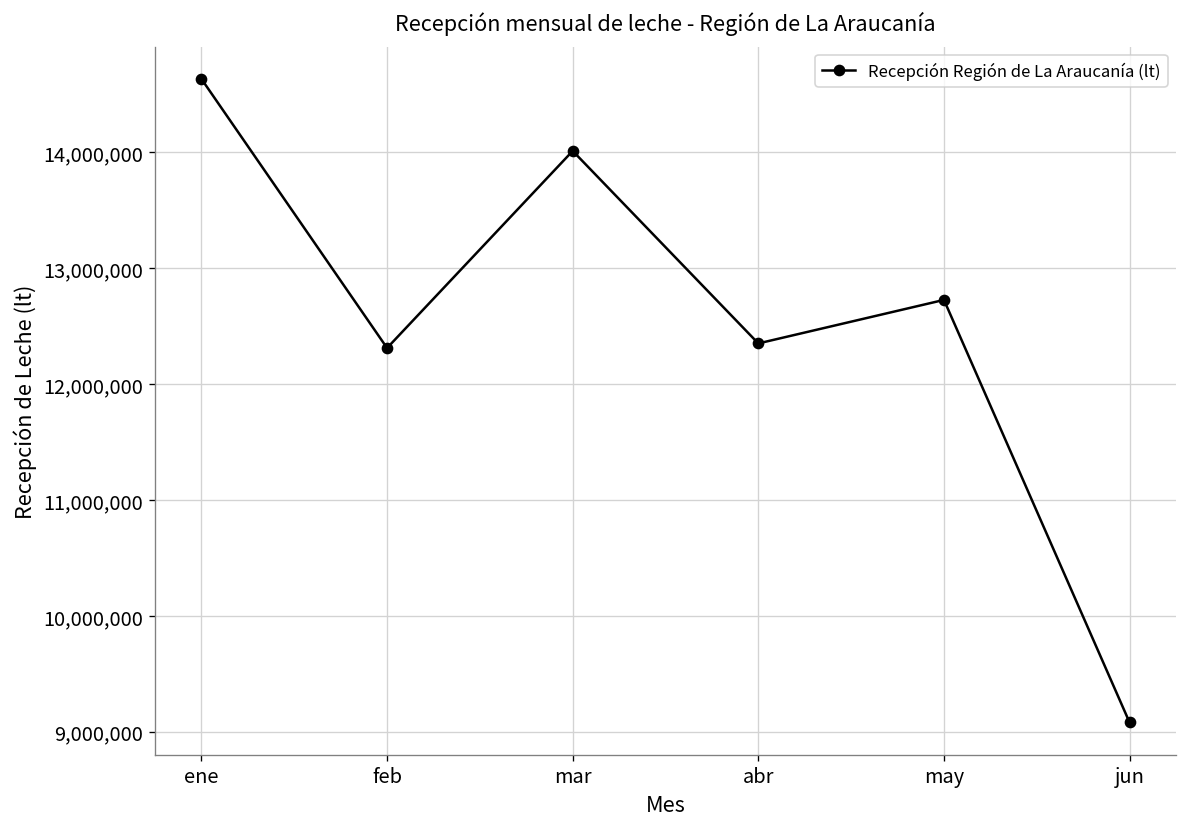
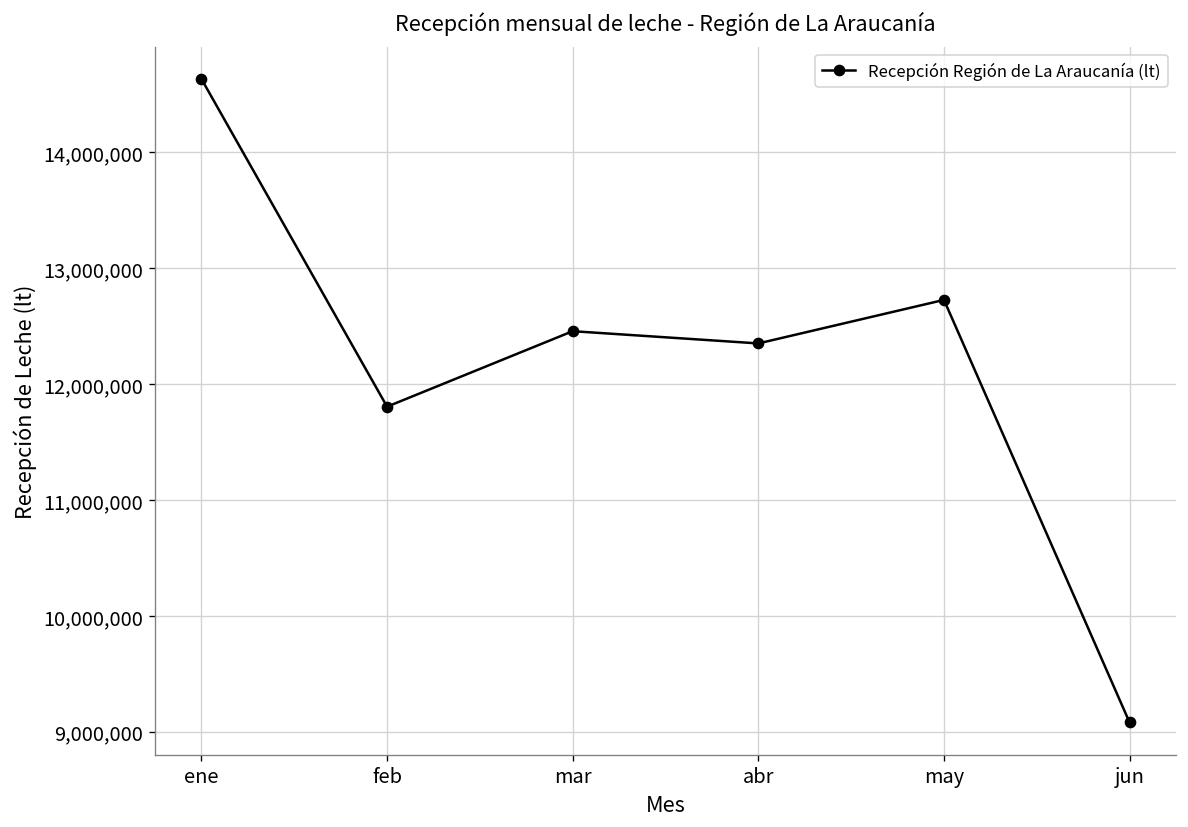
  {
    "ene": "14,600,000",
-   "feb": "12,300,000",
-   "mar": "14,000,000",
+   "feb": "11,800,000",
+   "mar": "12,500,000",
    "abr": "12,400,000",
    "may": "12,700,000",
    "jun": "9,100,000"
  }
